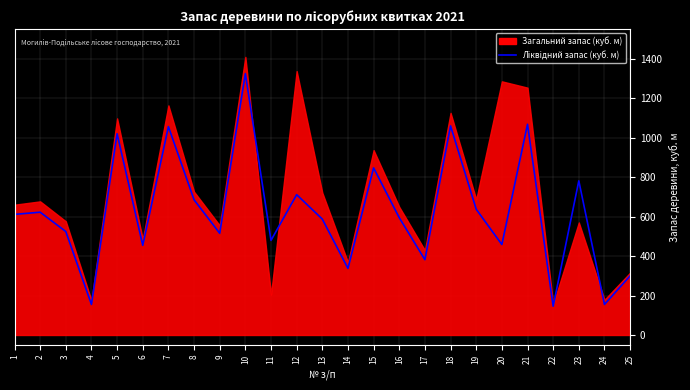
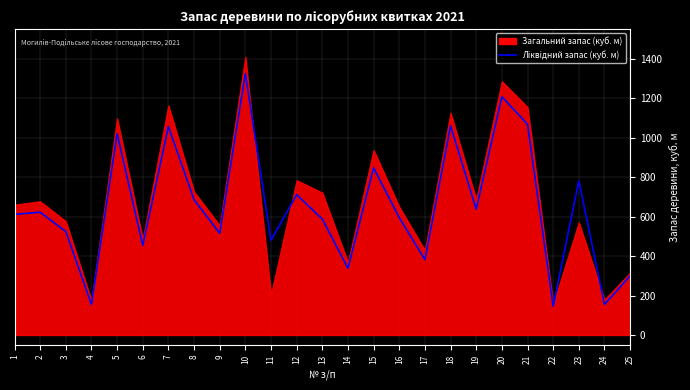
  {
    "Ліквідний запас (куб. м)": {
      "1": 610,
      "2": 620,
      "3": 530,
      "4": 160,
      "5": 1020,
      "6": 460,
      "7": 1060,
      "8": 690,
      "9": 520,
      "10": 1330,
      "11": 480,
      "12": 710,
      "13": 590,
      "14": 340,
      "15": 850,
      "16": 600,
      "17": 380,
      "18": 1060,
      "19": 640,
-     "20": 460,
+     "20": 1210,
      "21": 1070,
      "23": 780,
      "24": 160,
      "25": 300
    },
    "Загальний запас (куб. м)": {
      "1": 660,
      "2": 680,
      "3": 580,
      "4": 180,
      "5": 1100,
      "6": 490,
      "7": 1170,
      "8": 730,
      "9": 560,
      "10": 1410,
      "11": 210,
-     "12": 1340,
+     "12": 790,
      "13": 720,
      "14": 370,
      "15": 940,
      "16": 650,
      "17": 430,
      "18": 1130,
      "19": 690,
      "20": 1290,
-     "21": 1260,
+     "21": 1160,
      "23": 570,
      "24": 180,
      "25": 320
    }
  }
